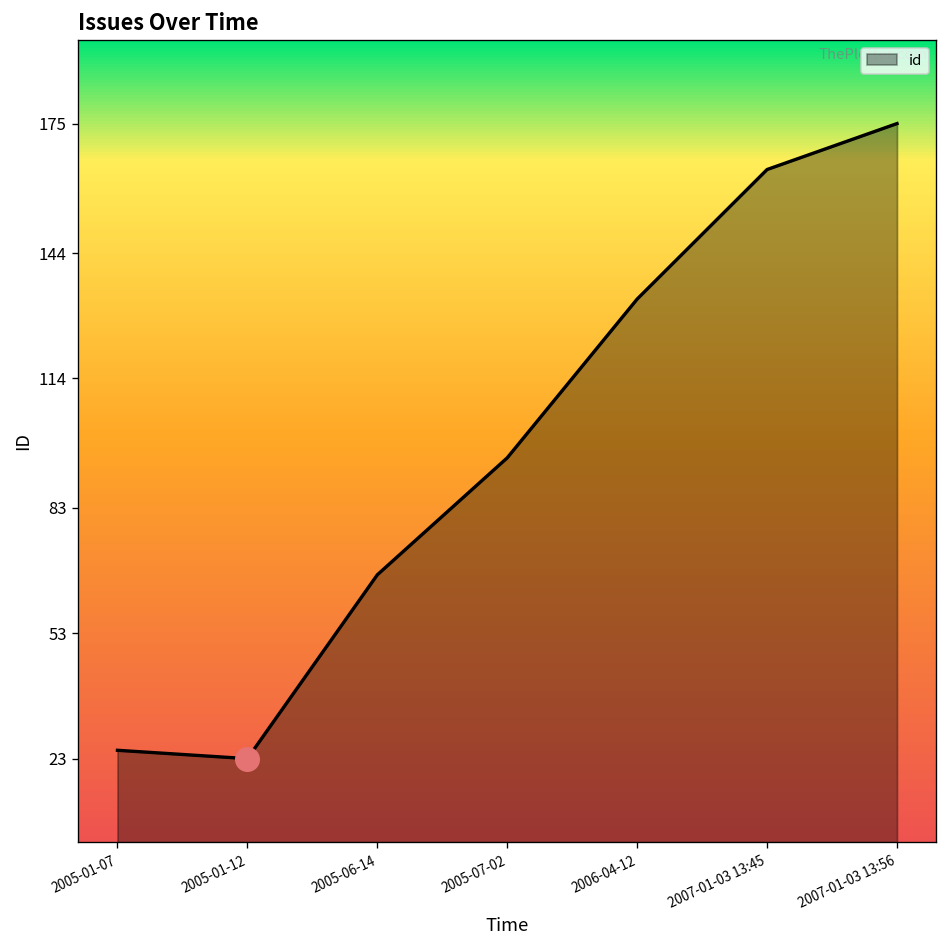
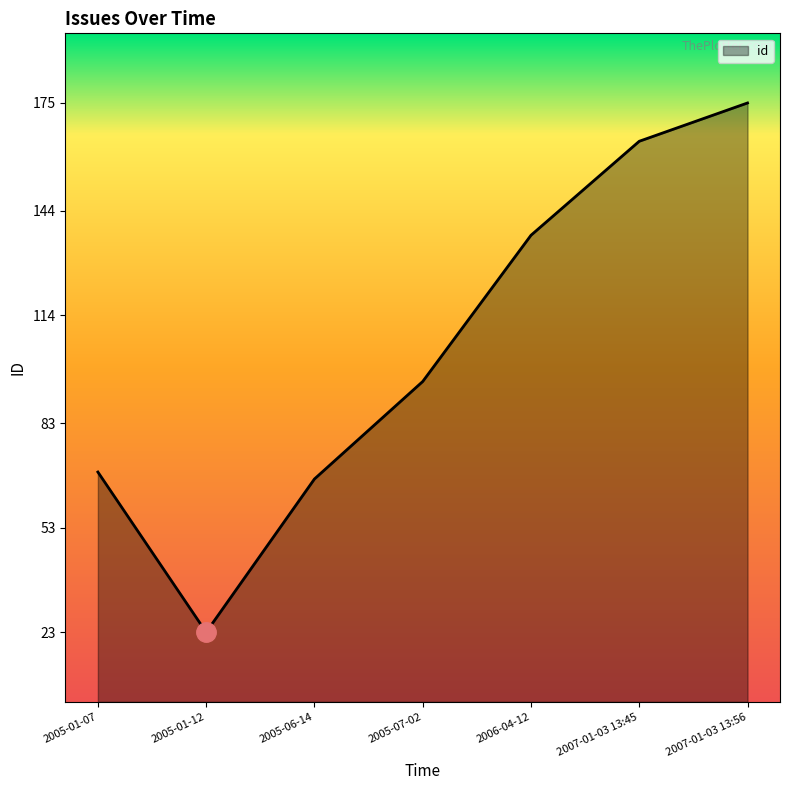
  {
    "id": {
-     "2005-01-07": 25,
+     "2005-01-07": 69,
      "2005-06-14": 67,
      "2005-07-02": 95,
-     "2006-04-12": 133,
+     "2006-04-12": 137,
      "2007-01-03 13:45": 164,
      "2007-01-03 13:56": 175
    }
  }
